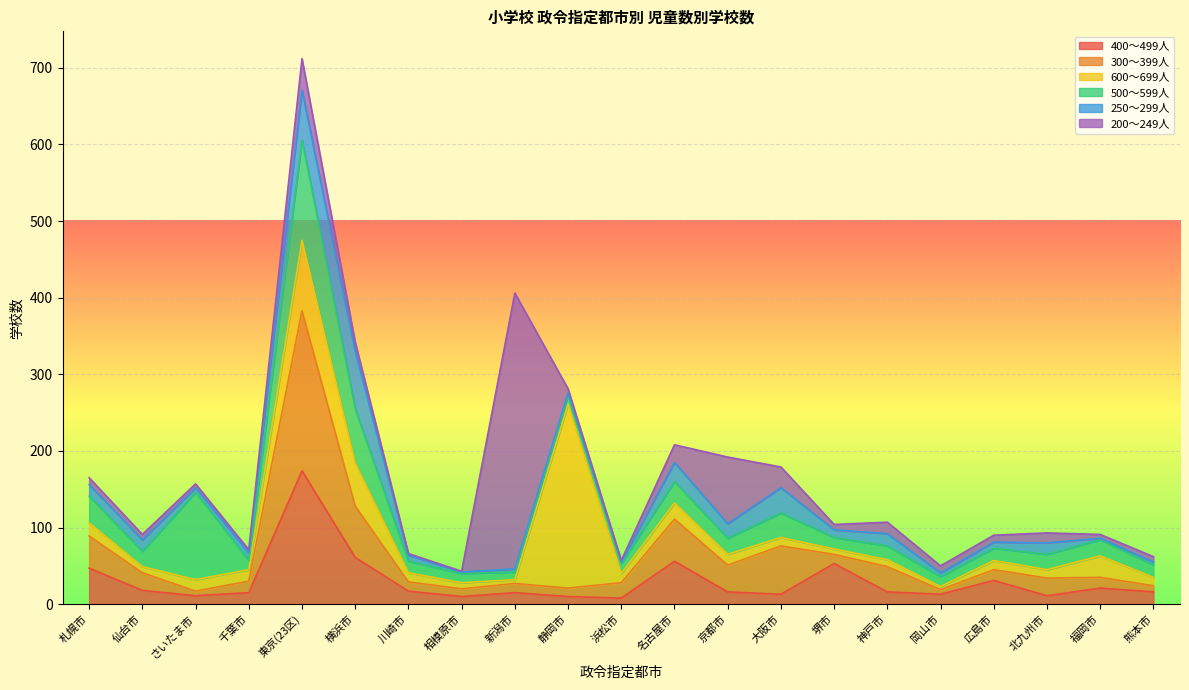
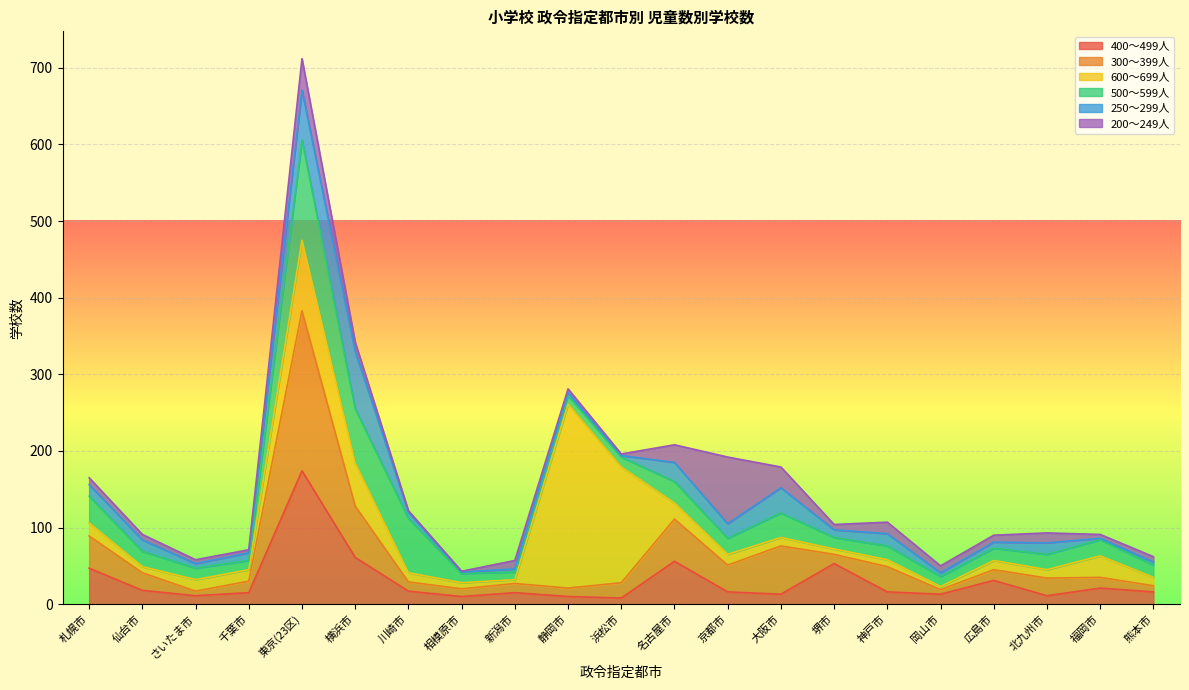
  {
    "600～699人": {
      "札幌市": 20,
      "仙台市": 10,
      "さいたま市": 20,
      "千葉市": 20,
      "東京(23区)": 90,
      "横浜市": 60,
      "川崎市": 10,
      "相模原市": 10,
      "新潟市": 10,
      "静岡市": 240,
-     "浜松市": 10,
+     "浜松市": 150,
      "名古屋市": 20,
      "京都市": 10,
      "大阪市": 10,
      "堺市": 10,
      "神戸市": 10,
      "岡山市": 0,
      "広島市": 10,
      "北九州市": 10,
      "福岡市": 30,
      "熊本市": 10
    },
    "500～599人": {
      "札幌市": 40,
      "仙台市": 20,
-     "さいたま市": 110,
+     "さいたま市": 20,
      "千葉市": 10,
      "東京(23区)": 130,
      "横浜市": 70,
-     "川崎市": 20,
+     "川崎市": 70,
      "新潟市": 10,
      "静岡市": 10,
      "名古屋市": 30,
      "京都市": 20,
      "大阪市": 30,
      "堺市": 20,
      "神戸市": 20,
      "岡山市": 10,
      "広島市": 20,
      "北九州市": 20,
      "熊本市": 20
    },
    "250～299人": {
      "札幌市": 20,
      "仙台市": 20,
      "さいたま市": 10,
      "千葉市": 10,
      "東京(23区)": 70,
      "横浜市": 80,
      "新潟市": 0,
      "静岡市": 0,
      "名古屋市": 30,
      "京都市": 20,
      "大阪市": 30,
      "堺市": 10,
      "神戸市": 20,
      "岡山市": 10,
      "広島市": 10,
      "北九州市": 20,
      "熊本市": 0
    },
    "200～249人": {
      "札幌市": 10,
      "仙台市": 10,
      "さいたま市": 10,
      "千葉市": 0,
      "東京(23区)": 40,
      "横浜市": 10,
-     "新潟市": 360,
+     "新潟市": 10,
      "静岡市": 10,
      "名古屋市": 20,
      "京都市": 90,
      "大阪市": 30,
      "堺市": 10,
      "神戸市": 20,
      "岡山市": 10,
      "広島市": 10,
      "北九州市": 10,
      "福岡市": 10,
      "熊本市": 10
    }
  }
